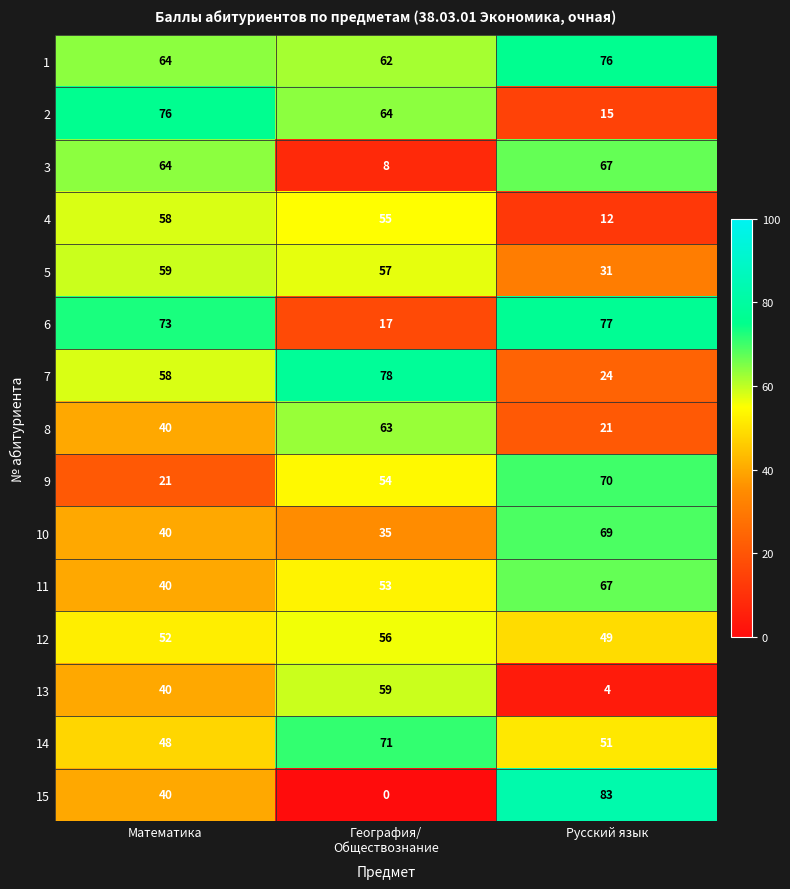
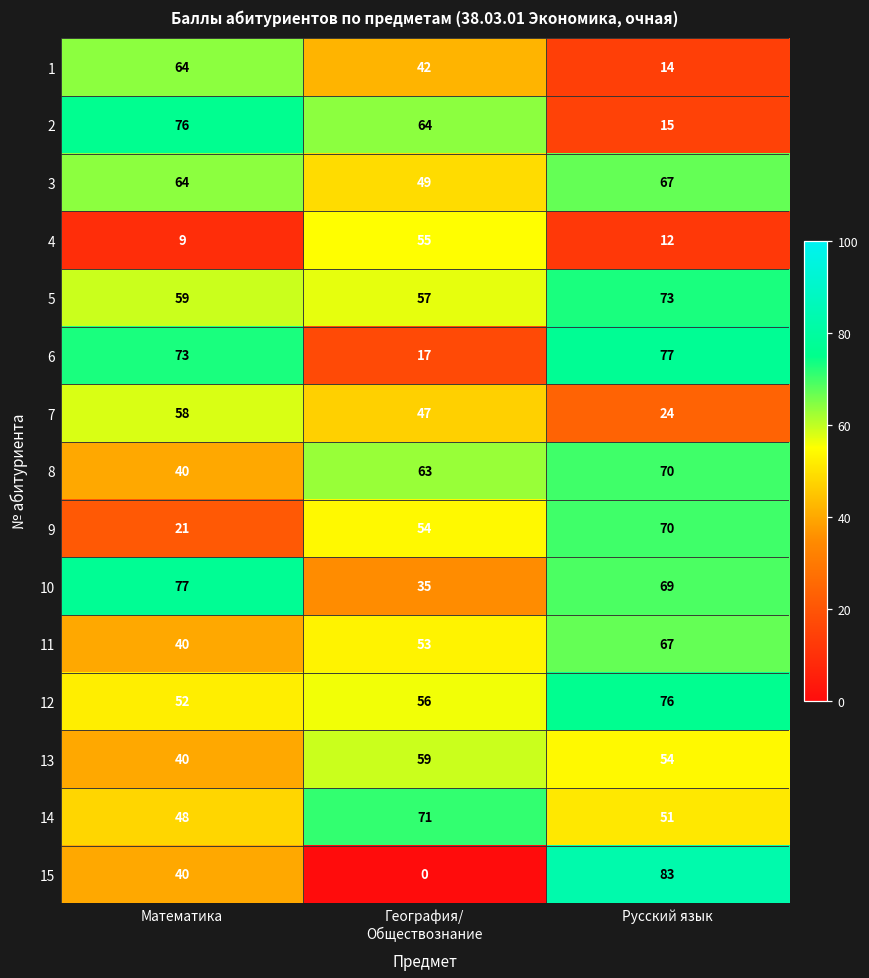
  {
    "1": {
      "Математика": 64,
-     "География/ Обществознание": 62,
-     "Русский язык": 76
+     "География/ Обществознание": 42,
+     "Русский язык": 14
    },
    "2": {
      "Математика": 76,
      "География/ Обществознание": 64,
      "Русский язык": 15
    },
    "3": {
      "Математика": 64,
-     "География/ Обществознание": 8,
+     "География/ Обществознание": 49,
      "Русский язык": 67
    },
    "4": {
-     "Математика": 58,
+     "Математика": 9,
      "География/ Обществознание": 55,
      "Русский язык": 12
    },
    "5": {
      "Математика": 59,
      "География/ Обществознание": 57,
-     "Русский язык": 31
+     "Русский язык": 73
    },
    "6": {
      "Математика": 73,
      "География/ Обществознание": 17,
      "Русский язык": 77
    },
    "7": {
      "Математика": 58,
-     "География/ Обществознание": 78,
+     "География/ Обществознание": 47,
      "Русский язык": 24
    },
    "8": {
      "Математика": 40,
      "География/ Обществознание": 63,
-     "Русский язык": 21
+     "Русский язык": 70
    },
    "9": {
      "Математика": 21,
      "География/ Обществознание": 54,
      "Русский язык": 70
    },
    "10": {
-     "Математика": 40,
+     "Математика": 77,
      "География/ Обществознание": 35,
      "Русский язык": 69
    },
    "11": {
      "Математика": 40,
      "География/ Обществознание": 53,
      "Русский язык": 67
    },
    "12": {
      "Математика": 52,
      "География/ Обществознание": 56,
-     "Русский язык": 49
+     "Русский язык": 76
    },
    "13": {
      "Математика": 40,
      "География/ Обществознание": 59,
-     "Русский язык": 4
+     "Русский язык": 54
    },
    "14": {
      "Математика": 48,
      "География/ Обществознание": 71,
      "Русский язык": 51
    },
    "15": {
      "Математика": 40,
      "География/ Обществознание": 0,
      "Русский язык": 83
    }
  }
